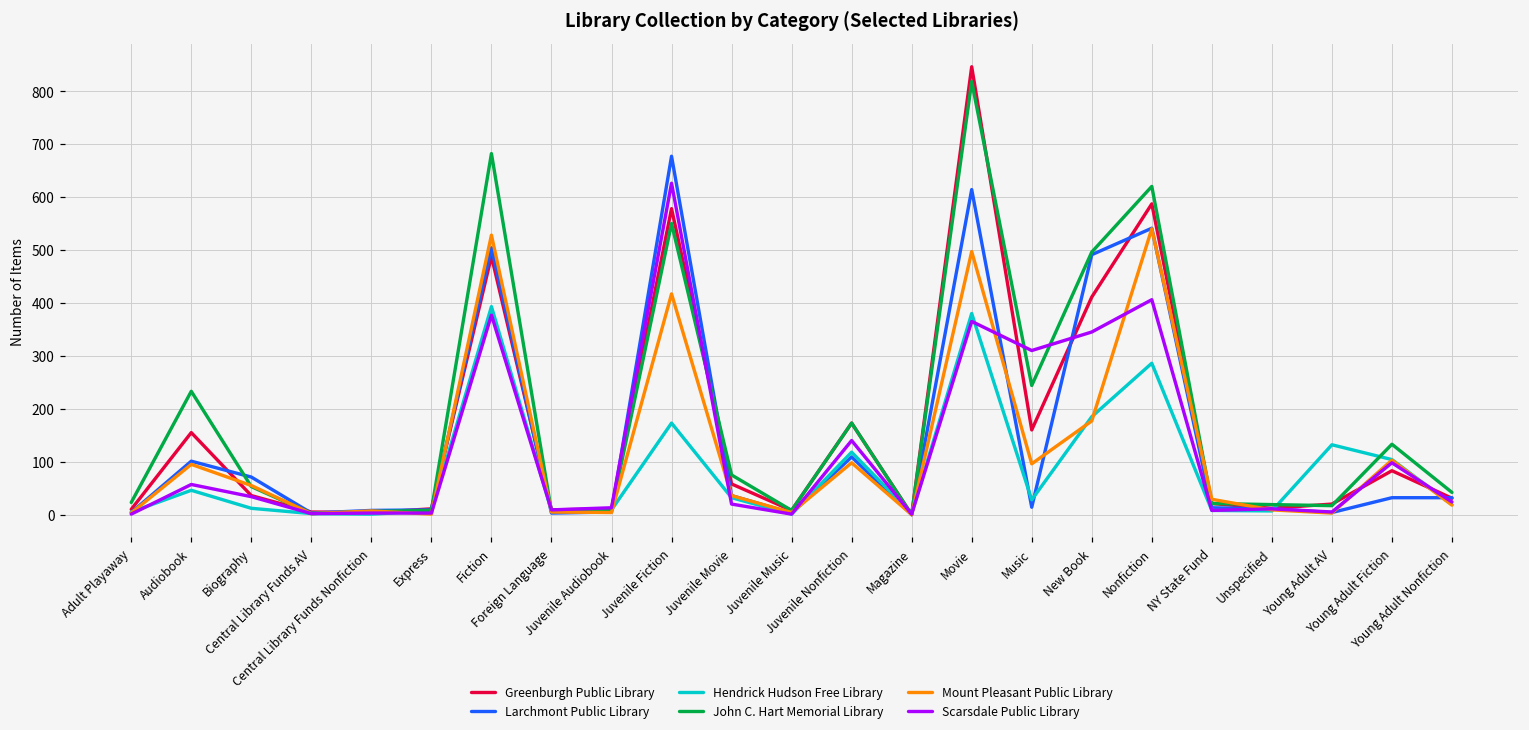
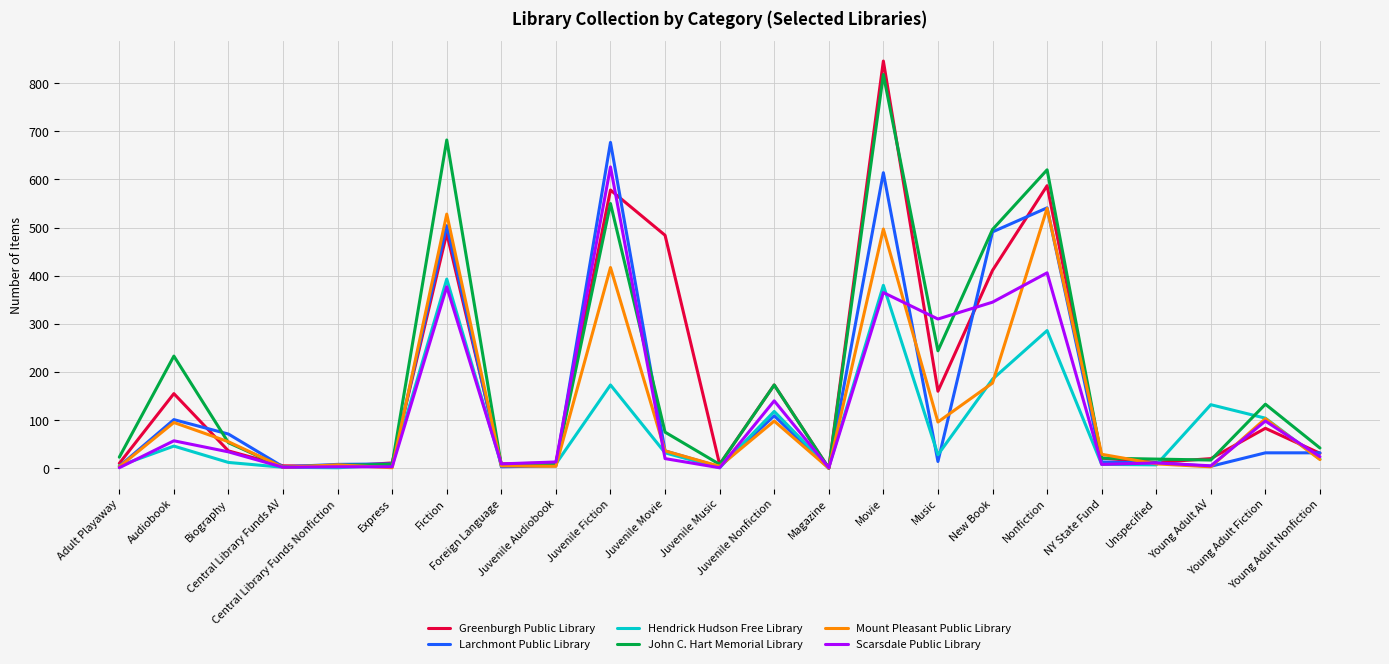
  {
    "Greenburgh Public Library": {
      "Audiobook": 160,
      "Fiction": 490,
      "Juvenile Fiction": 580,
-     "Juvenile Movie": 60,
+     "Juvenile Movie": 480,
      "Movie": 850,
      "Music": 160,
      "New Book": 410,
      "Nonfiction": 590,
      "Young Adult Fiction": 80
    },
    "Larchmont Public Library": {
      "Audiobook": 100,
      "Biography": 70,
      "Fiction": 500,
      "Juvenile Fiction": 680,
      "Juvenile Nonfiction": 110,
      "Movie": 610,
      "Music": 10,
      "Young Adult Fiction": 30
    },
    "Hendrick Hudson Free Library": {
      "Audiobook": 50,
      "Biography": 10,
      "Fiction": 390,
      "Juvenile Fiction": 170,
      "Juvenile Nonfiction": 120,
      "Movie": 380,
      "Music": 30,
      "New Book": 190,
      "Nonfiction": 290,
      "Young Adult AV": 130
    },
    "John C. Hart Memorial Library": {
      "Adult Playaway": 20,
      "Audiobook": 230,
      "Fiction": 680,
      "Juvenile Fiction": 550,
      "Juvenile Movie": 80,
      "Movie": 820,
      "Music": 240,
      "Nonfiction": 620,
      "Unspecified": 20,
      "Young Adult Fiction": 130,
      "Young Adult Nonfiction": 40
    },
    "Mount Pleasant Public Library": {
      "Audiobook": 100,
      "Fiction": 530,
      "Juvenile Fiction": 420,
      "Juvenile Nonfiction": 100,
      "Movie": 500,
      "Music": 100,
      "New Book": 180,
      "NY State Fund": 30
    },
    "Scarsdale Public Library": {
      "Audiobook": 60,
      "Fiction": 380,
      "Juvenile Fiction": 630,
      "Juvenile Movie": 20,
      "Juvenile Nonfiction": 140,
      "Movie": 370,
      "Music": 310,
      "New Book": 350,
      "Nonfiction": 410
    }
  }
